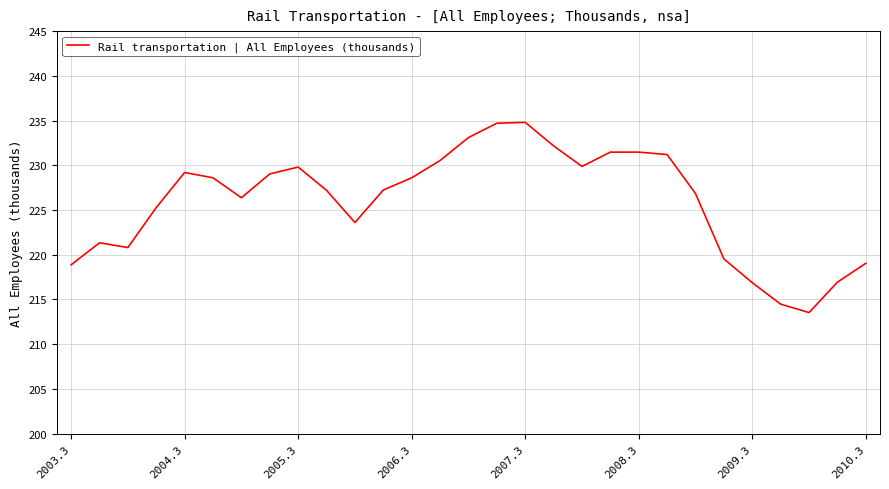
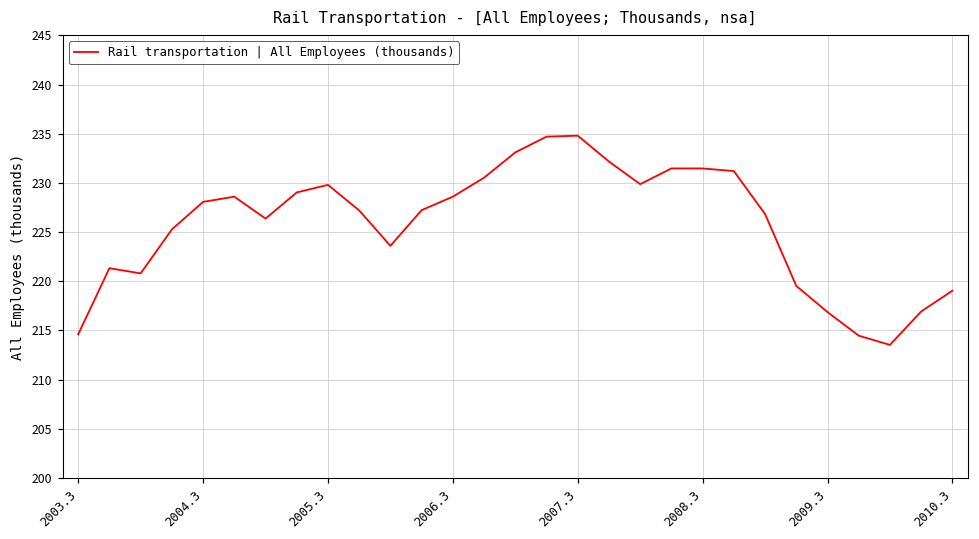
  {
-   "2003.3": 219,
-   "2004.3": 229,
+   "2003.3": 215,
+   "2004.3": 228,
    "2005.3": 230,
    "2006.3": 229,
    "2007.3": 235,
    "2008.3": 231,
    "2009.3": 217,
    "2010.3": 219
  }
